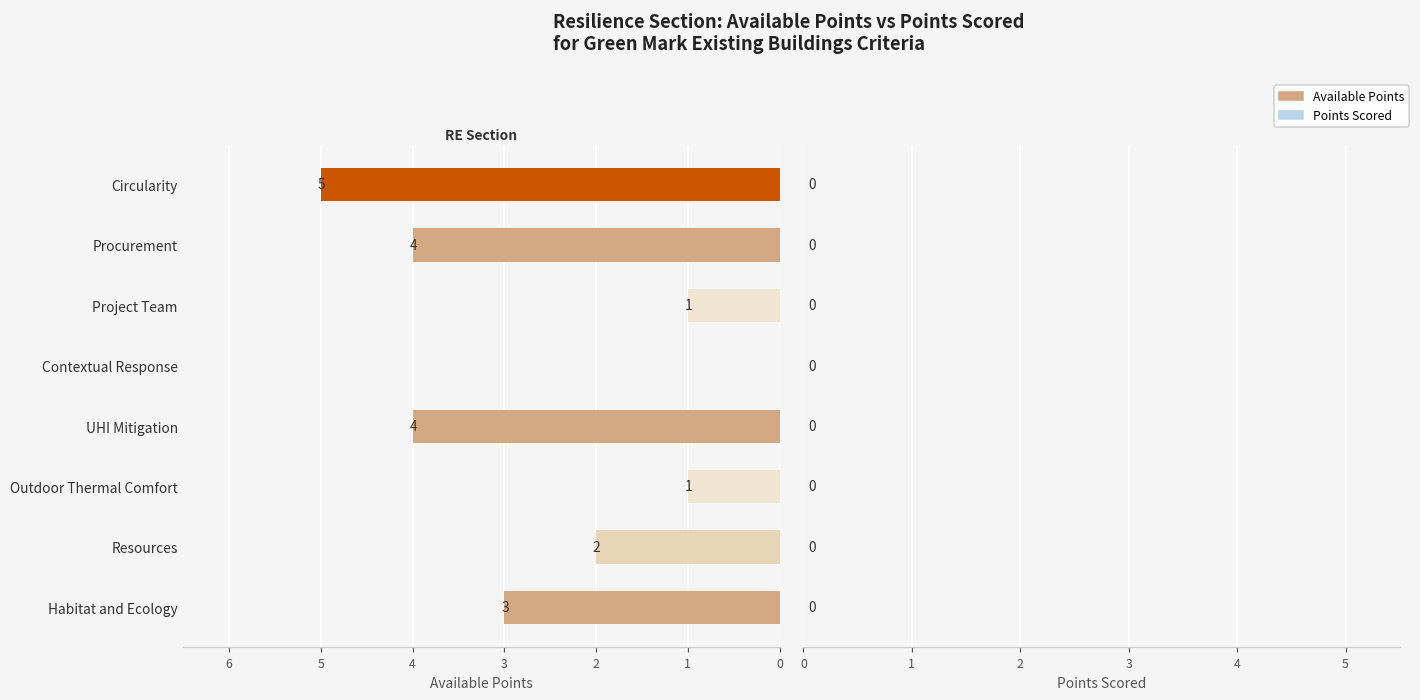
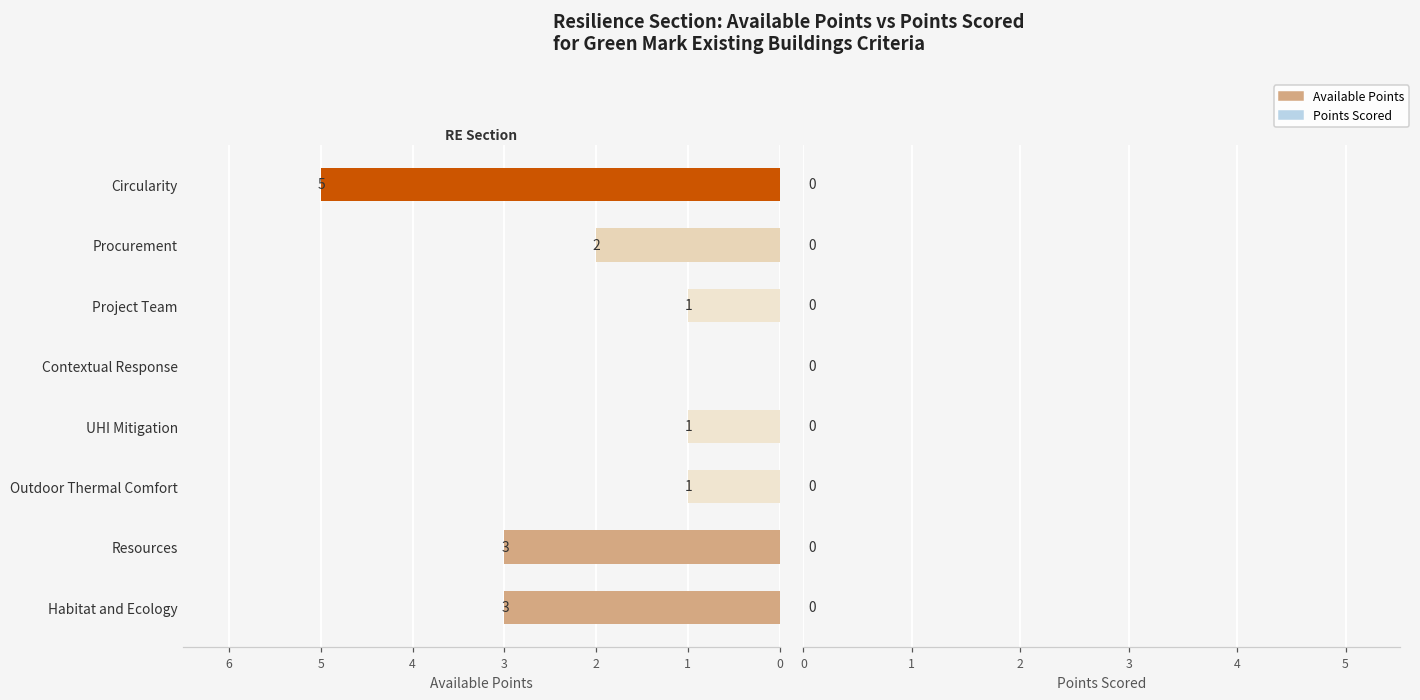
  {
    "RE Section": {
      "Circularity": 5,
-     "Procurement": 4,
+     "Procurement": 2,
      "Project Team": 1,
-     "UHI Mitigation": 4,
+     "UHI Mitigation": 1,
      "Outdoor Thermal Comfort": 1,
-     "Resources": 2,
+     "Resources": 3,
      "Habitat and Ecology": 3
    }
  }
